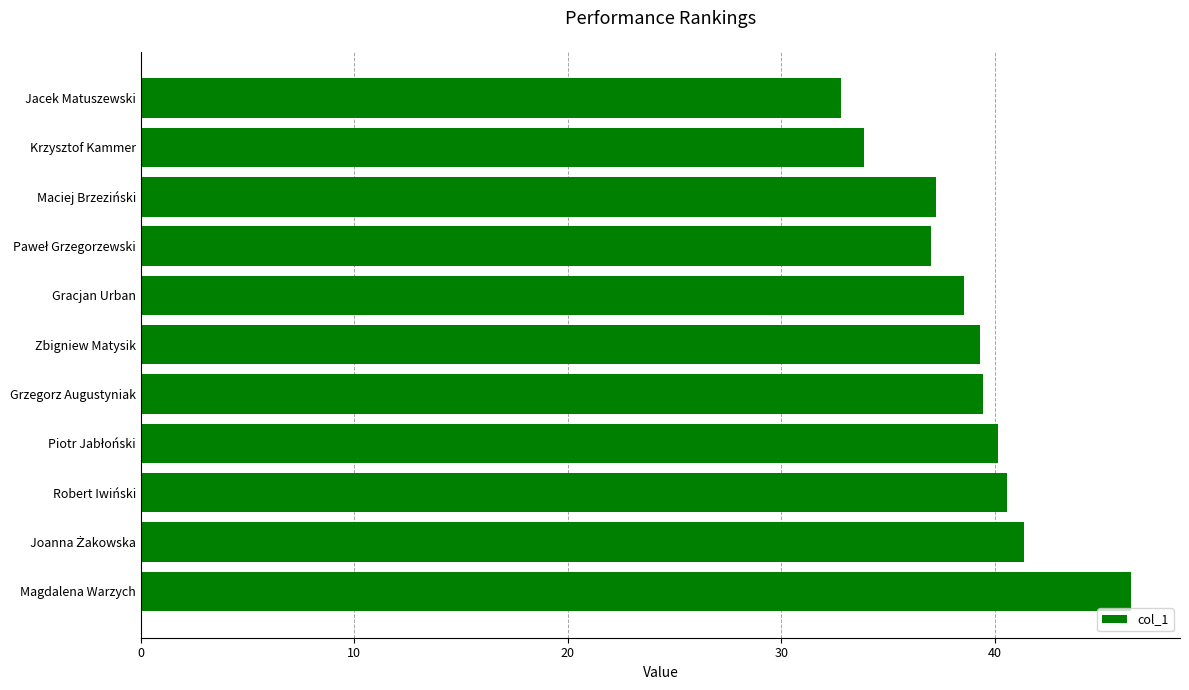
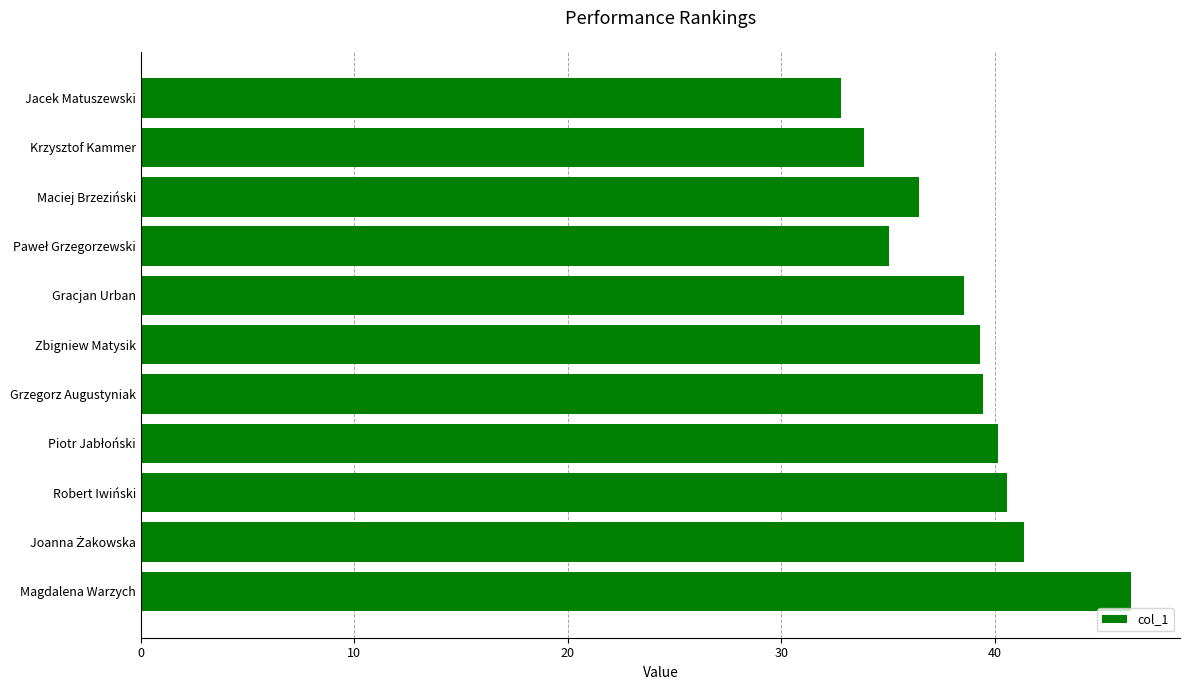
  {
    "Jacek Matuszewski": 32.8,
    "Krzysztof Kammer": 33.9,
-   "Maciej Brzeziński": 37.3,
-   "Paweł Grzegorzewski": 37.0,
+   "Maciej Brzeziński": 36.5,
+   "Paweł Grzegorzewski": 35.1,
    "Gracjan Urban": 38.6,
    "Zbigniew Matysik": 39.3,
    "Grzegorz Augustyniak": 39.4,
    "Piotr Jabłoński": 40.1,
    "Robert Iwiński": 40.6,
    "Joanna Żakowska": 41.4,
    "Magdalena Warzych": 46.4
  }
